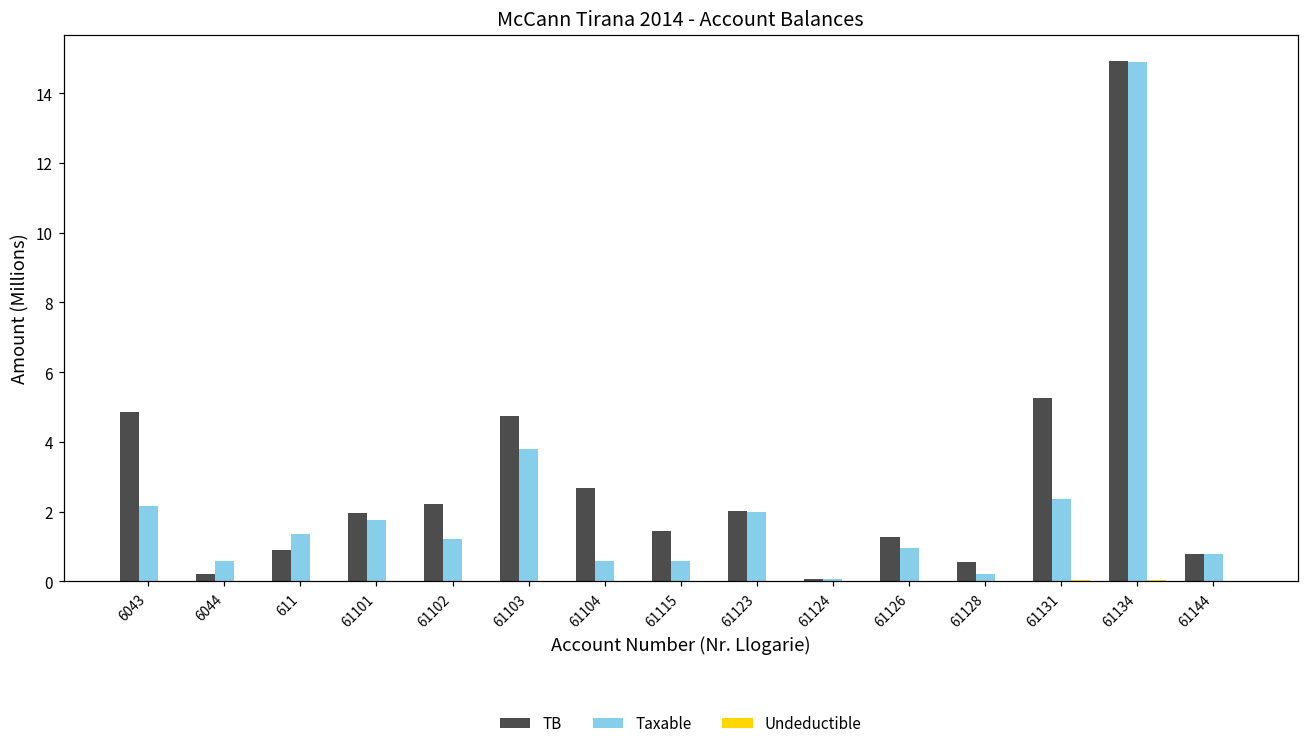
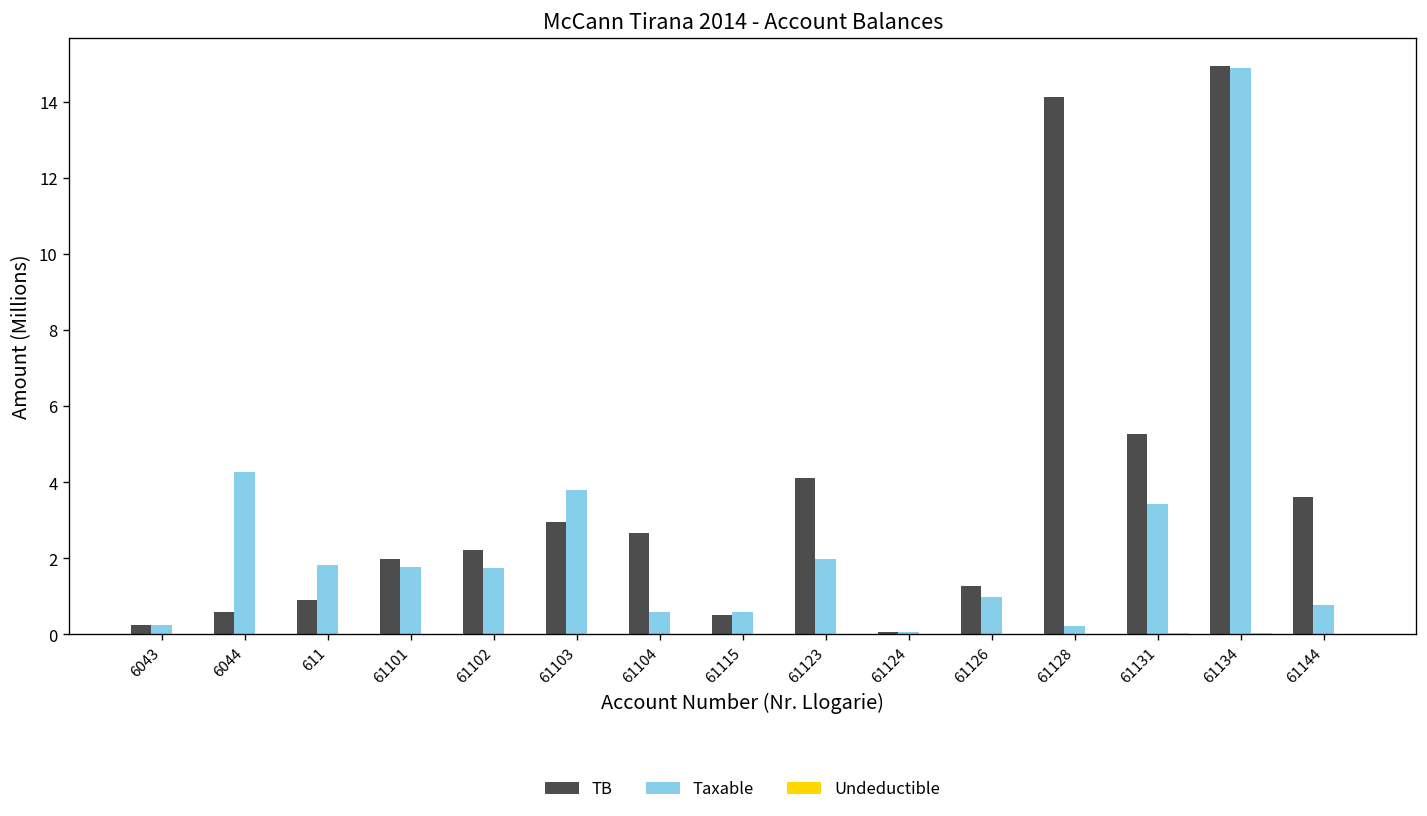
  {
    "TB": {
-     "6043": 4.9,
-     "6044": 0.2,
+     "6043": 0.3,
+     "6044": 0.6,
      "611": 0.9,
      "61101": 2.0,
      "61102": 2.2,
-     "61103": 4.7,
+     "61103": 3.0,
      "61104": 2.7,
-     "61115": 1.4,
-     "61123": 2.0,
+     "61115": 0.5,
+     "61123": 4.1,
      "61126": 1.3,
-     "61128": 0.6,
+     "61128": 14.1,
      "61131": 5.3,
      "61134": 14.9,
-     "61144": 0.8
+     "61144": 3.6
    },
    "Taxable": {
-     "6043": 2.2,
-     "6044": 0.6,
-     "611": 1.4,
+     "6043": 0.3,
+     "6044": 4.3,
+     "611": 1.8,
      "61101": 1.8,
-     "61102": 1.2,
+     "61102": 1.7,
      "61103": 3.8,
      "61104": 0.6,
      "61115": 0.6,
      "61123": 2.0,
      "61126": 1.0,
      "61128": 0.2,
-     "61131": 2.4,
+     "61131": 3.4,
      "61134": 14.9,
      "61144": 0.8
    },
    "Undeductible": {
      "6043": 0.0,
      "611": 0.0,
      "61101": 0.0,
      "61102": 0.0,
      "61104": 0.0,
      "61124": 0.0,
      "61128": 0.0,
      "61144": 0.0
    }
  }
